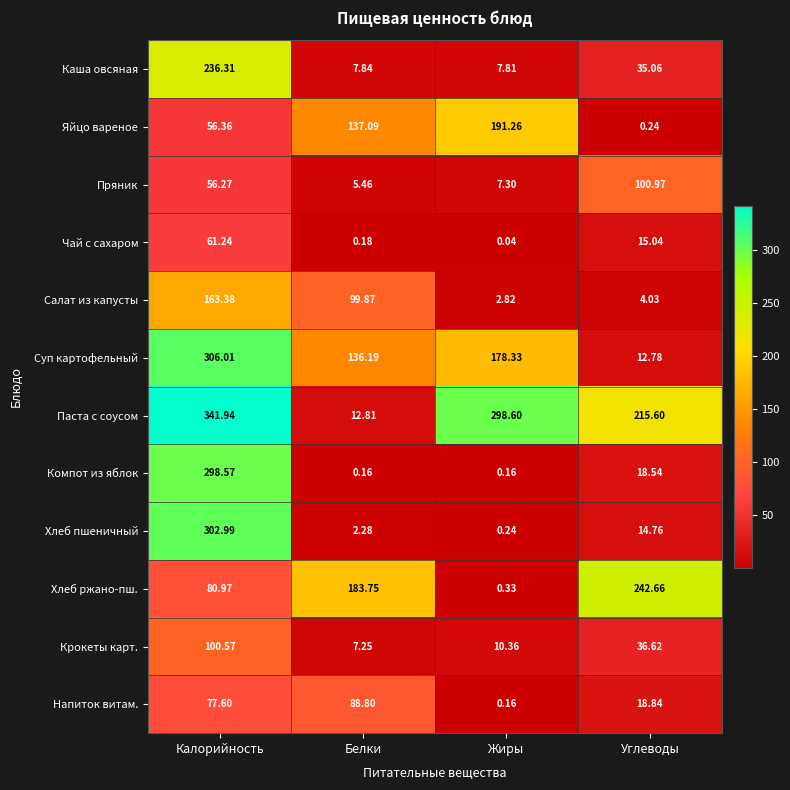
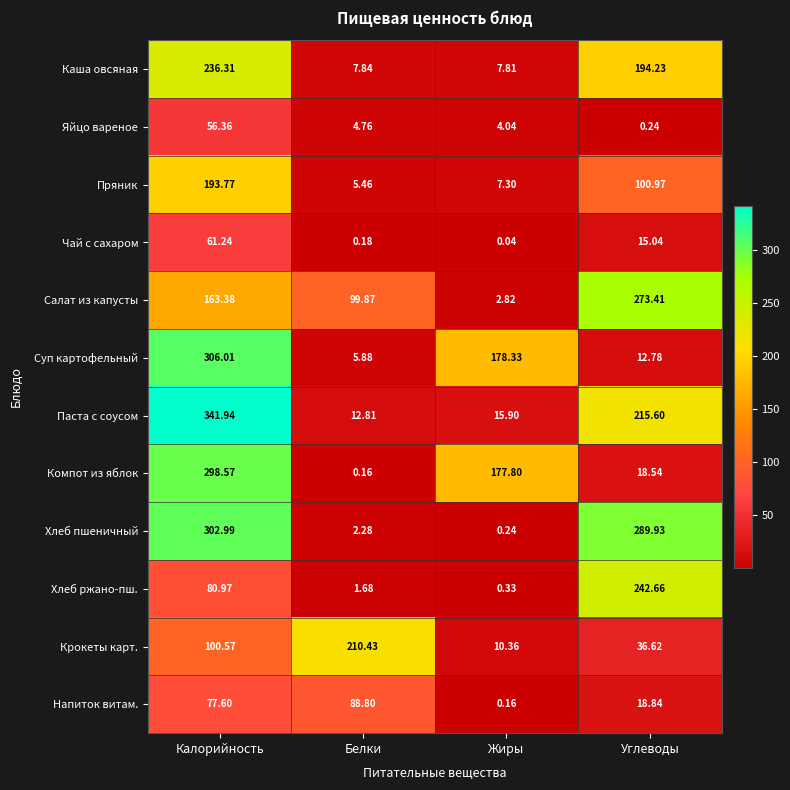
  {
    "Каша овсяная": {
      "Калорийность": 236.31,
      "Белки": 7.84,
      "Жиры": 7.81,
-     "Углеводы": 35.06
+     "Углеводы": 194.23
    },
    "Яйцо вареное": {
      "Калорийность": 56.36,
-     "Белки": 137.09,
-     "Жиры": 191.26,
+     "Белки": 4.76,
+     "Жиры": 4.04,
      "Углеводы": 0.24
    },
    "Пряник": {
-     "Калорийность": 56.27,
+     "Калорийность": 193.77,
      "Белки": 5.46,
      "Жиры": 7.30,
      "Углеводы": 100.97
    },
    "Чай с сахаром": {
      "Калорийность": 61.24,
      "Белки": 0.18,
      "Жиры": 0.04,
      "Углеводы": 15.04
    },
    "Салат из капусты": {
      "Калорийность": 163.38,
      "Белки": 99.87,
      "Жиры": 2.82,
-     "Углеводы": 4.03
+     "Углеводы": 273.41
    },
    "Суп картофельный": {
      "Калорийность": 306.01,
-     "Белки": 136.19,
+     "Белки": 5.88,
      "Жиры": 178.33,
      "Углеводы": 12.78
    },
    "Паста с соусом": {
      "Калорийность": 341.94,
      "Белки": 12.81,
-     "Жиры": 298.60,
+     "Жиры": 15.90,
      "Углеводы": 215.60
    },
    "Компот из яблок": {
      "Калорийность": 298.57,
      "Белки": 0.16,
-     "Жиры": 0.16,
+     "Жиры": 177.80,
      "Углеводы": 18.54
    },
    "Хлеб пшеничный": {
      "Калорийность": 302.99,
      "Белки": 2.28,
      "Жиры": 0.24,
-     "Углеводы": 14.76
+     "Углеводы": 289.93
    },
    "Хлеб ржано-пш.": {
      "Калорийность": 80.97,
-     "Белки": 183.75,
+     "Белки": 1.68,
      "Жиры": 0.33,
      "Углеводы": 242.66
    },
    "Крокеты карт.": {
      "Калорийность": 100.57,
-     "Белки": 7.25,
+     "Белки": 210.43,
      "Жиры": 10.36,
      "Углеводы": 36.62
    },
    "Напиток витам.": {
      "Калорийность": 77.60,
      "Белки": 88.80,
      "Жиры": 0.16,
      "Углеводы": 18.84
    }
  }
